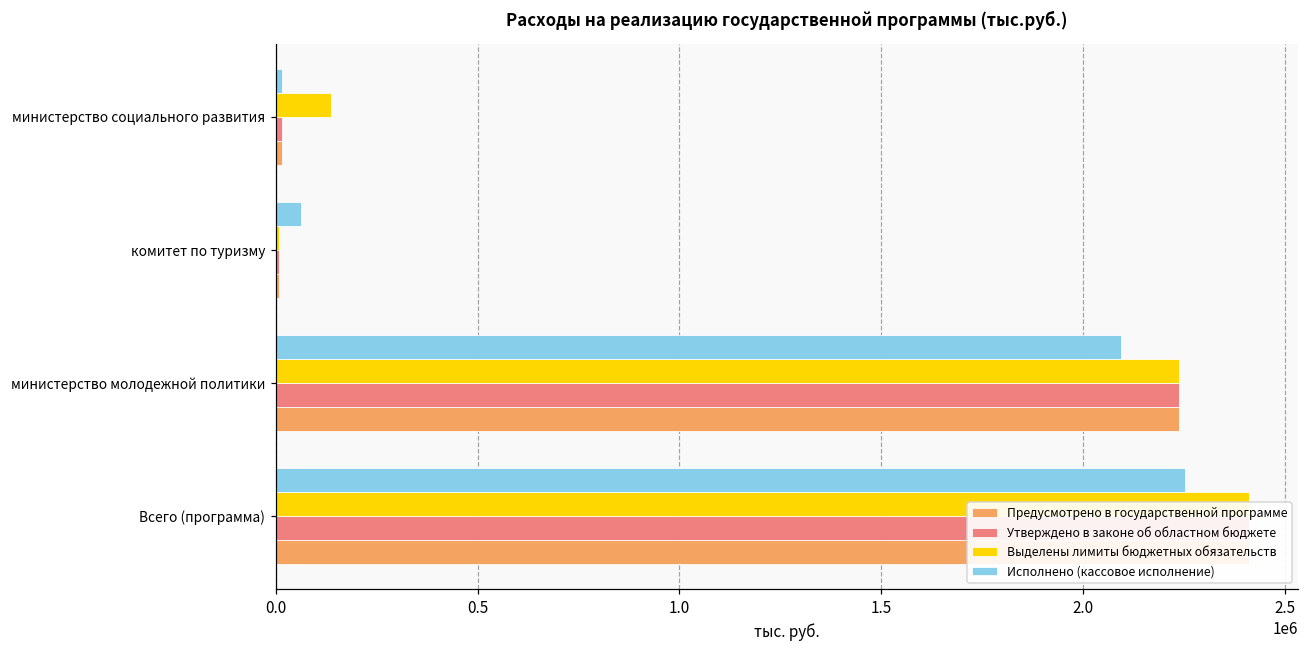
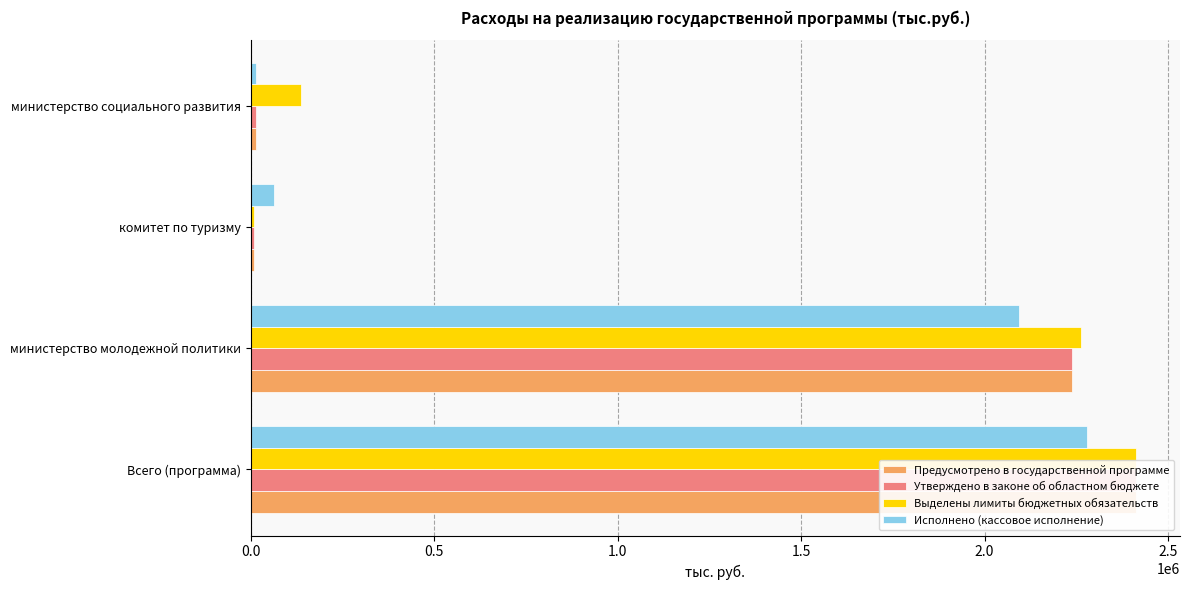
  {
    "Выделены лимиты бюджетных обязательств": {
      "министерство социального развития": 140000,
      "комитет по туризму": 10000,
-     "министерство молодежной политики": 2240000,
+     "министерство молодежной политики": 2260000,
      "Всего (программа)": 2410000
    },
    "Исполнено (кассовое исполнение)": {
      "министерство социального развития": 20000,
      "комитет по туризму": 60000,
      "министерство молодежной политики": 2090000,
-     "Всего (программа)": 2250000
+     "Всего (программа)": 2280000
    }
  }
